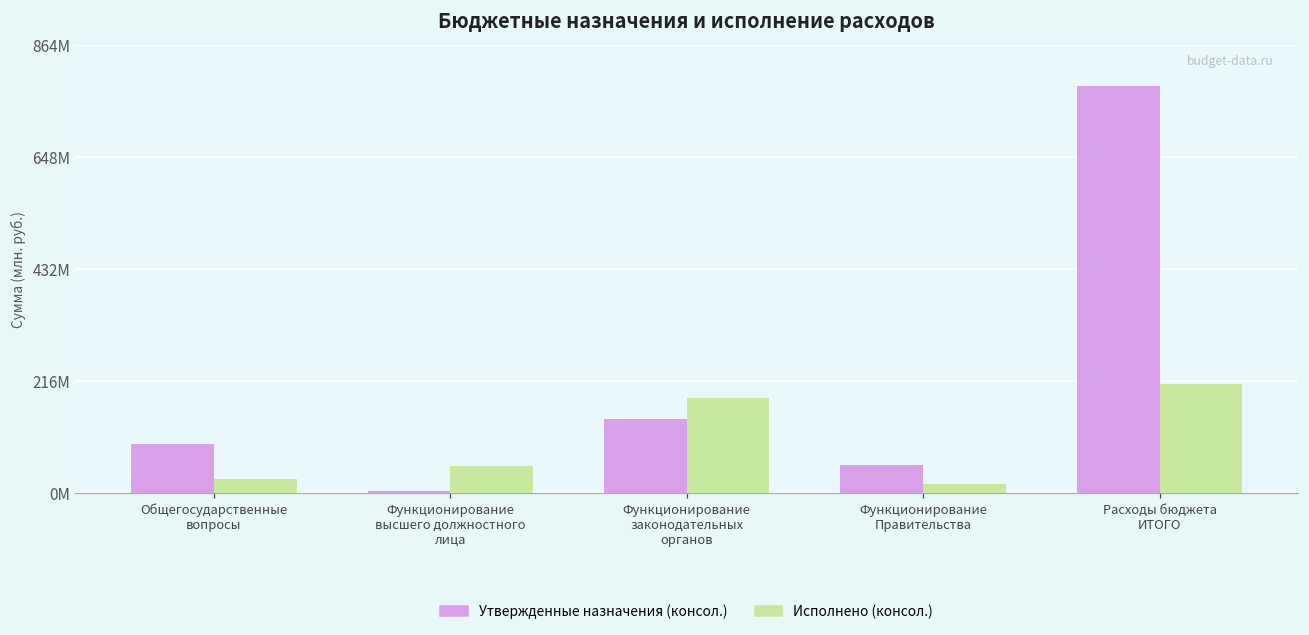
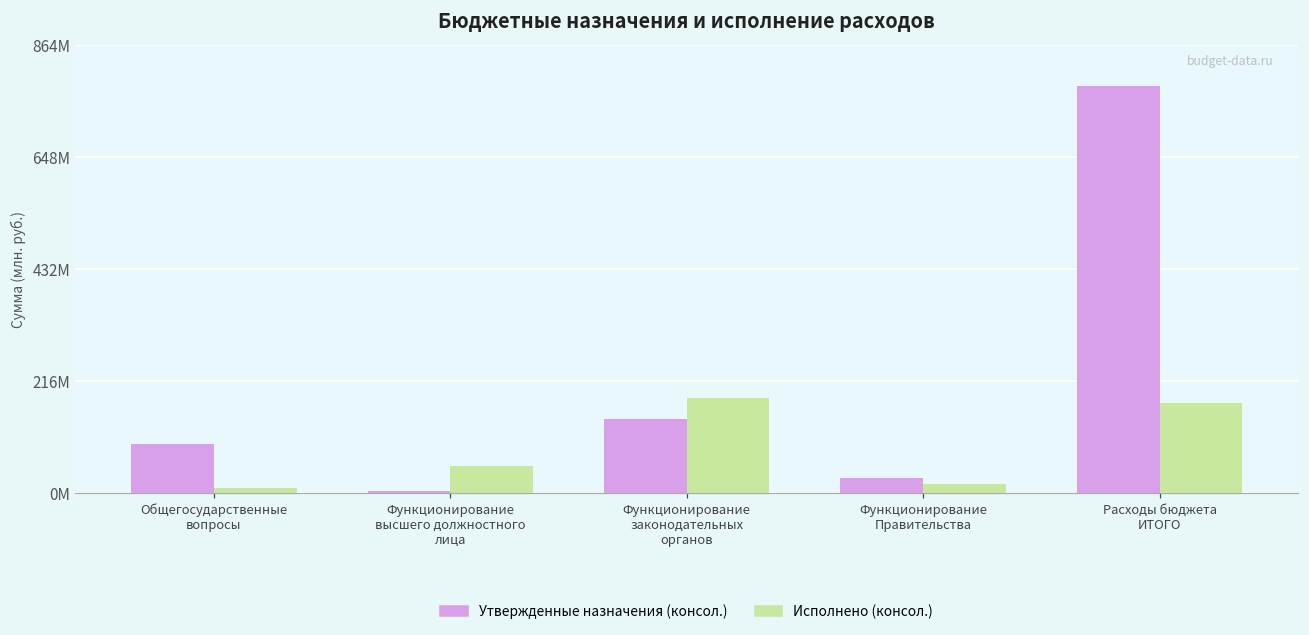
  {
    "Утвержденные назначения (консол.)": {
      "Общегосударственные вопросы": 90000000,
      "Функционирование законодательных органов": 140000000,
-     "Функционирование Правительства": 50000000,
+     "Функционирование Правительства": 30000000,
      "Расходы бюджета ИТОГО": 790000000
    },
    "Исполнено (консол.)": {
-     "Общегосударственные вопросы": 30000000,
+     "Общегосударственные вопросы": 10000000,
      "Функционирование высшего должностного лица": 50000000,
      "Функционирование законодательных органов": 180000000,
      "Функционирование Правительства": 20000000,
-     "Расходы бюджета ИТОГО": 210000000
+     "Расходы бюджета ИТОГО": 170000000
    }
  }
